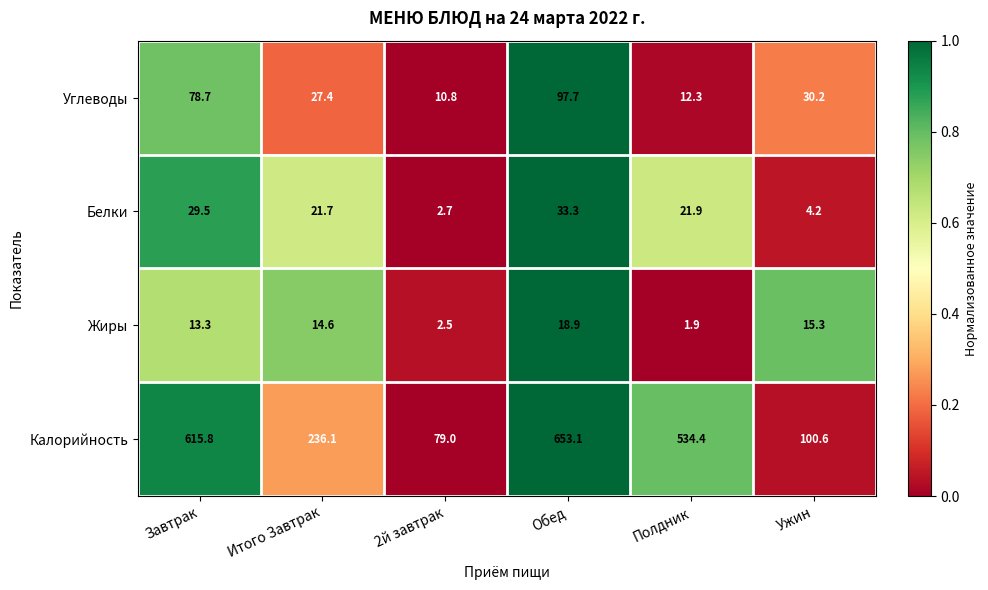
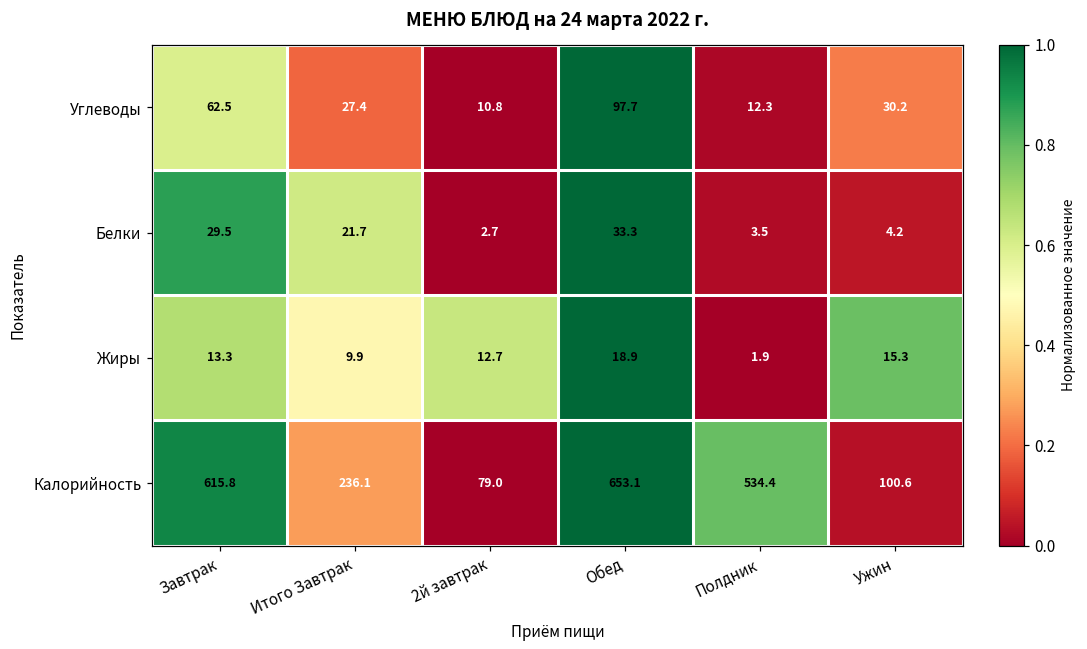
  {
    "Углеводы": {
-     "Завтрак": 78.7,
+     "Завтрак": 62.5,
      "Итого Завтрак": 27.4,
      "2й завтрак": 10.8,
      "Обед": 97.7,
      "Полдник": 12.3,
      "Ужин": 30.2
    },
    "Белки": {
      "Завтрак": 29.5,
      "Итого Завтрак": 21.7,
      "2й завтрак": 2.7,
      "Обед": 33.3,
-     "Полдник": 21.9,
+     "Полдник": 3.5,
      "Ужин": 4.2
    },
    "Жиры": {
      "Завтрак": 13.3,
-     "Итого Завтрак": 14.6,
-     "2й завтрак": 2.5,
+     "Итого Завтрак": 9.9,
+     "2й завтрак": 12.7,
      "Обед": 18.9,
      "Полдник": 1.9,
      "Ужин": 15.3
    },
    "Калорийность": {
      "Завтрак": 615.8,
      "Итого Завтрак": 236.1,
      "2й завтрак": 79.0,
      "Обед": 653.1,
      "Полдник": 534.4,
      "Ужин": 100.6
    }
  }
